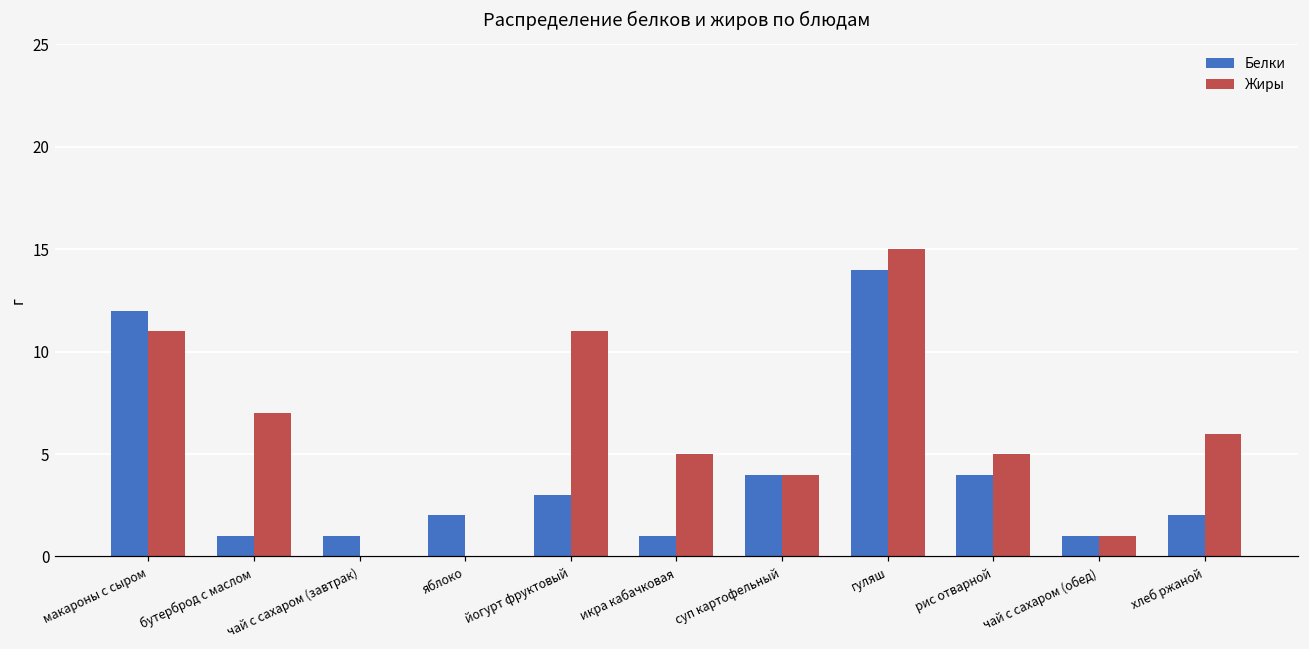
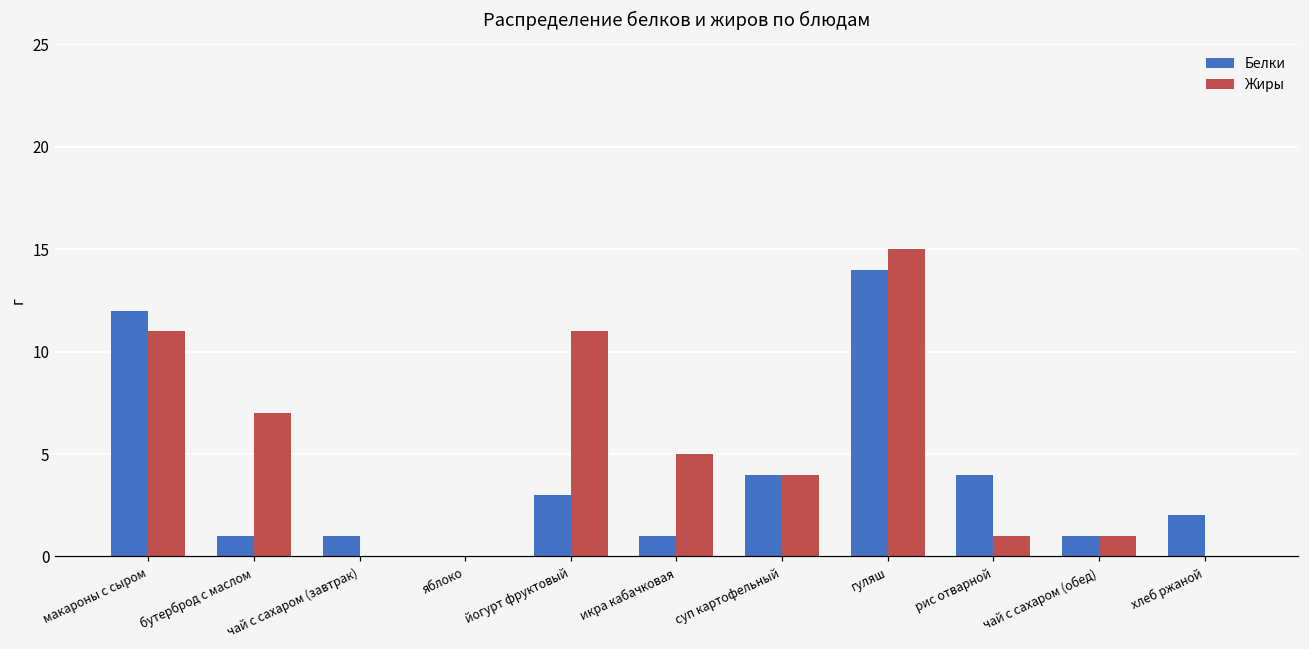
  {
    "Белки": {
      "макароны с сыром": 12,
      "бутерброд с маслом": 1,
      "чай с сахаром (завтрак)": 1,
-     "яблоко": 2,
+     "яблоко": 0,
      "йогурт фруктовый": 3,
      "икра кабачковая": 1,
      "суп картофельный": 4,
      "гуляш": 14,
      "рис отварной": 4,
      "чай с сахаром (обед)": 1,
      "хлеб ржаной": 2
    },
    "Жиры": {
      "макароны с сыром": 11,
      "бутерброд с маслом": 7,
      "чай с сахаром (завтрак)": 0,
      "яблоко": 0,
      "йогурт фруктовый": 11,
      "икра кабачковая": 5,
      "суп картофельный": 4,
      "гуляш": 15,
-     "рис отварной": 5,
+     "рис отварной": 1,
      "чай с сахаром (обед)": 1,
-     "хлеб ржаной": 6
+     "хлеб ржаной": 0
    }
  }
